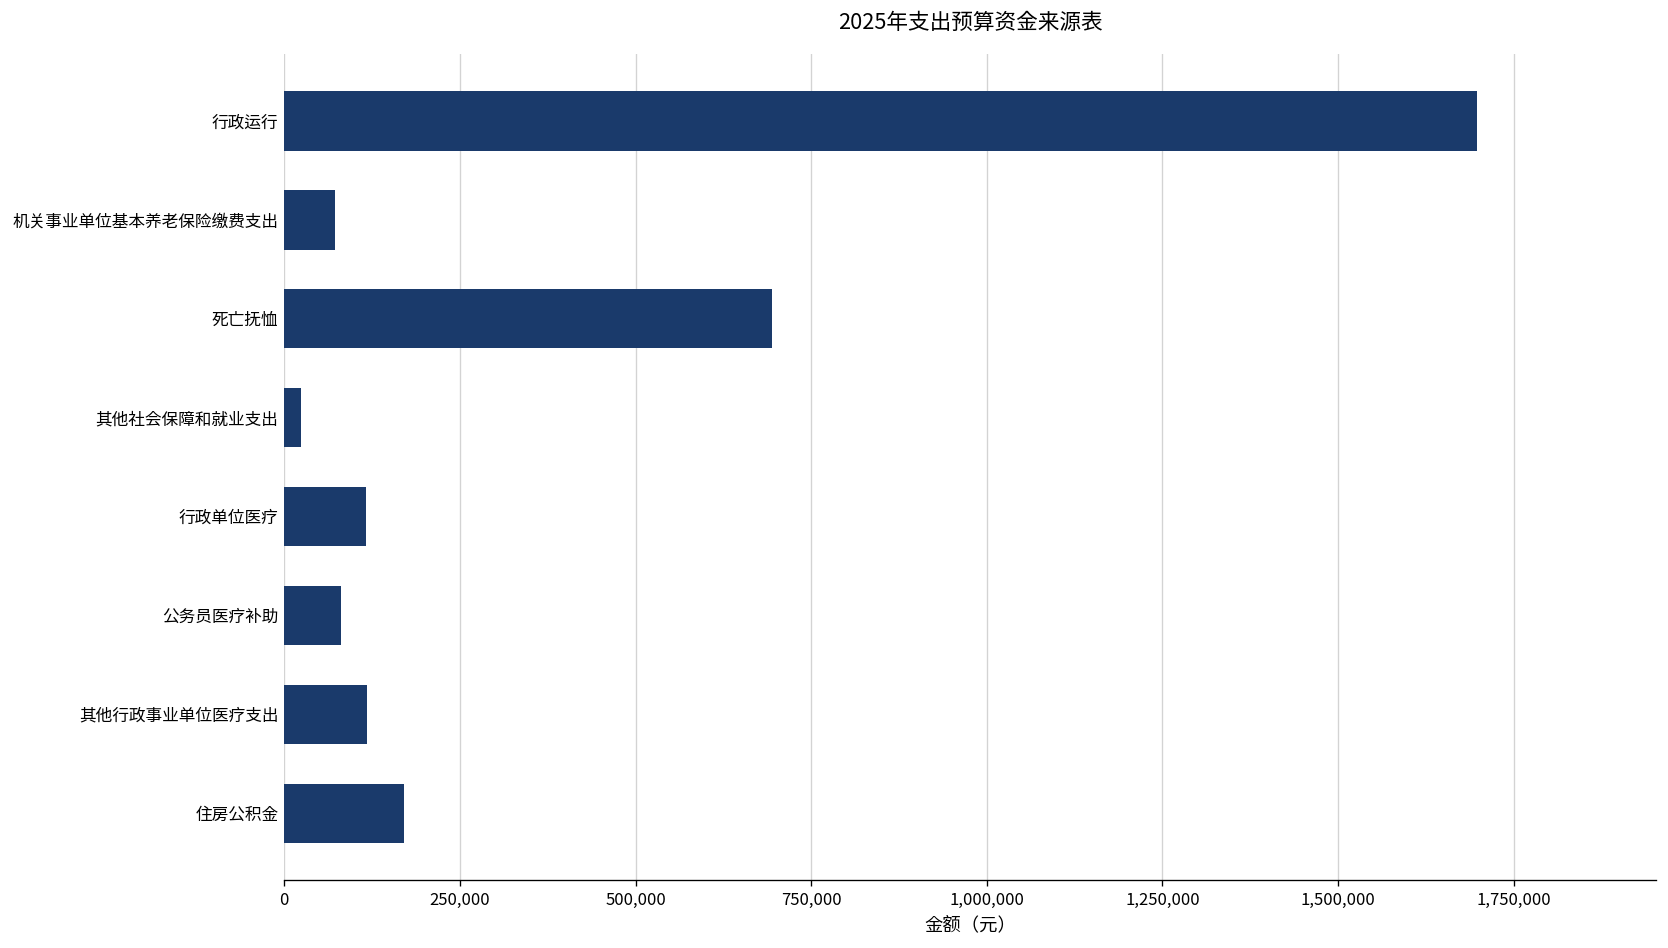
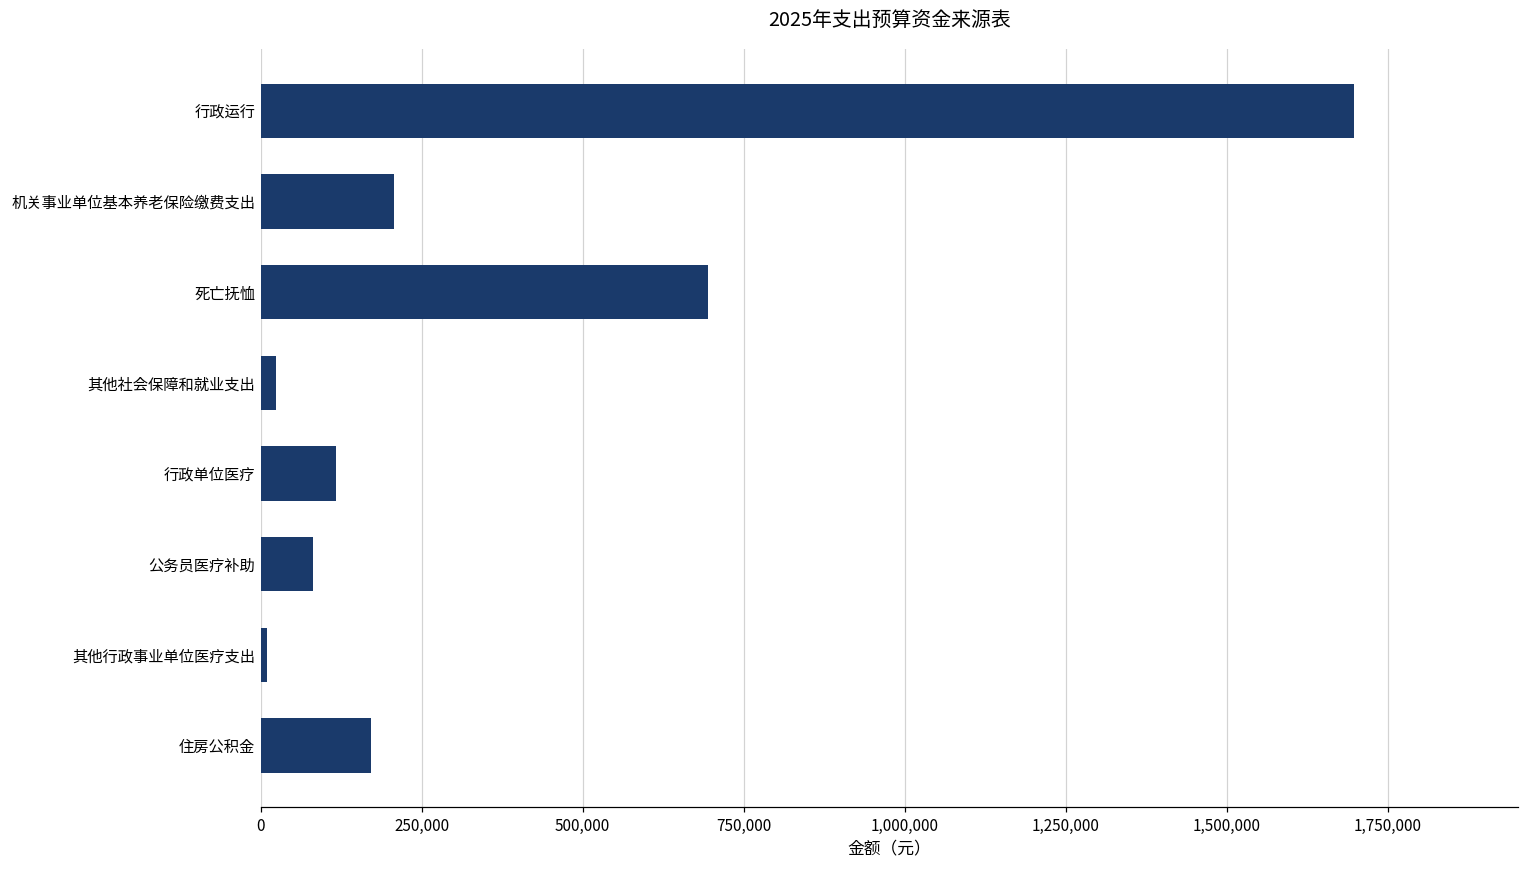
  {
    "行政运行": "1,700,000",
-   "机关事业单位基本养老保险缴费支出": "70,000",
+   "机关事业单位基本养老保险缴费支出": "210,000",
    "死亡抚恤": "690,000",
    "其他社会保障和就业支出": "20,000",
    "行政单位医疗": "120,000",
    "公务员医疗补助": "80,000",
-   "其他行政事业单位医疗支出": "120,000",
+   "其他行政事业单位医疗支出": "10,000",
    "住房公积金": "170,000"
  }
